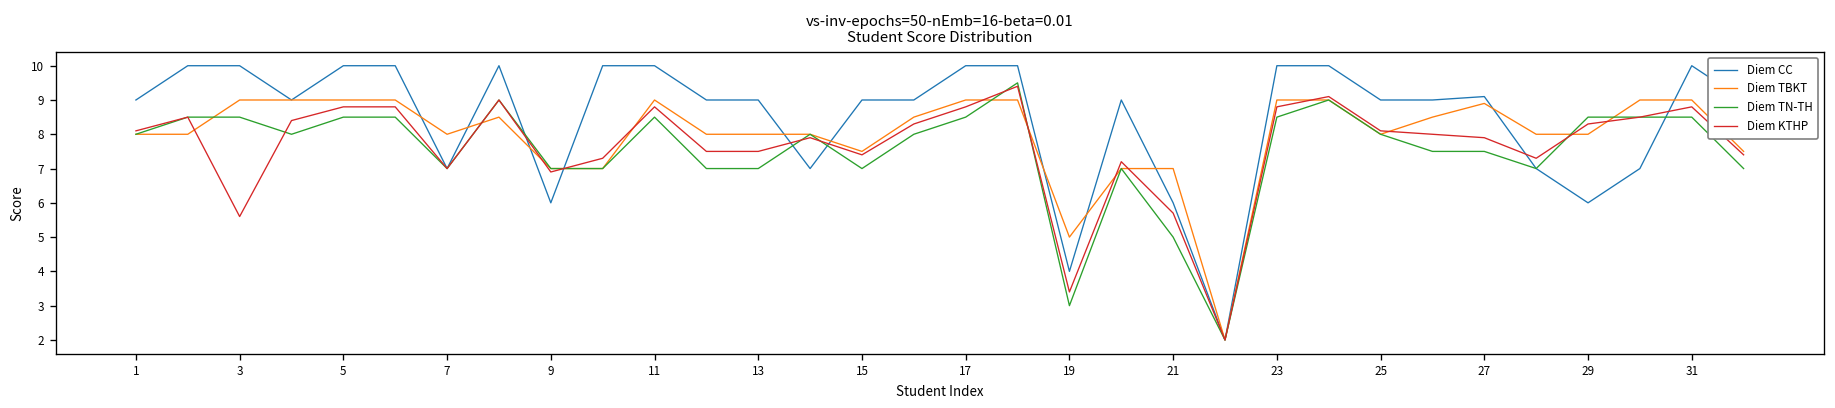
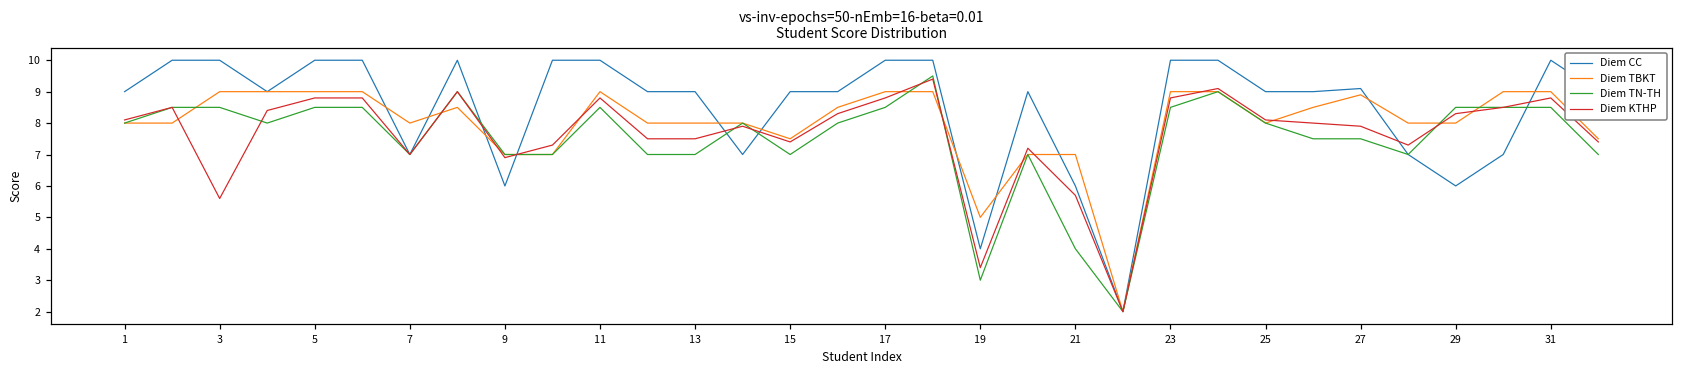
  {
    "Diem CC": {
      "1": 9,
      "3": 10,
      "5": 10,
      "9": 6,
      "11": 10,
      "13": 9,
      "15": 9,
      "17": 10,
      "19": 4,
      "21": 6,
      "23": 10,
      "25": 9,
      "27": 9.1,
      "29": 6,
      "31": 10
    },
    "Diem TBKT": {
      "3": 9,
      "5": 9,
      "7": 8,
      "11": 9,
      "13": 8,
      "15": 7.5,
      "17": 9,
      "19": 5,
      "21": 7,
      "23": 9,
      "27": 8.9,
      "29": 8,
      "31": 9
    },
    "Diem TN-TH": {
      "3": 8.5,
      "5": 8.5,
      "11": 8.5,
      "13": 7,
      "15": 7,
      "17": 8.5,
      "19": 3,
-     "21": 5,
+     "21": 4,
      "23": 8.5,
      "27": 7.5,
      "29": 8.5,
      "31": 8.5
    },
    "Diem KTHP": {
      "1": 8.1,
      "3": 5.6,
      "5": 8.8,
      "9": 6.9,
      "11": 8.8,
      "13": 7.5,
      "15": 7.4,
      "17": 8.8,
      "19": 3.4,
      "21": 5.7,
      "23": 8.8,
      "25": 8.1,
      "27": 7.9,
      "29": 8.3,
      "31": 8.8
    }
  }
